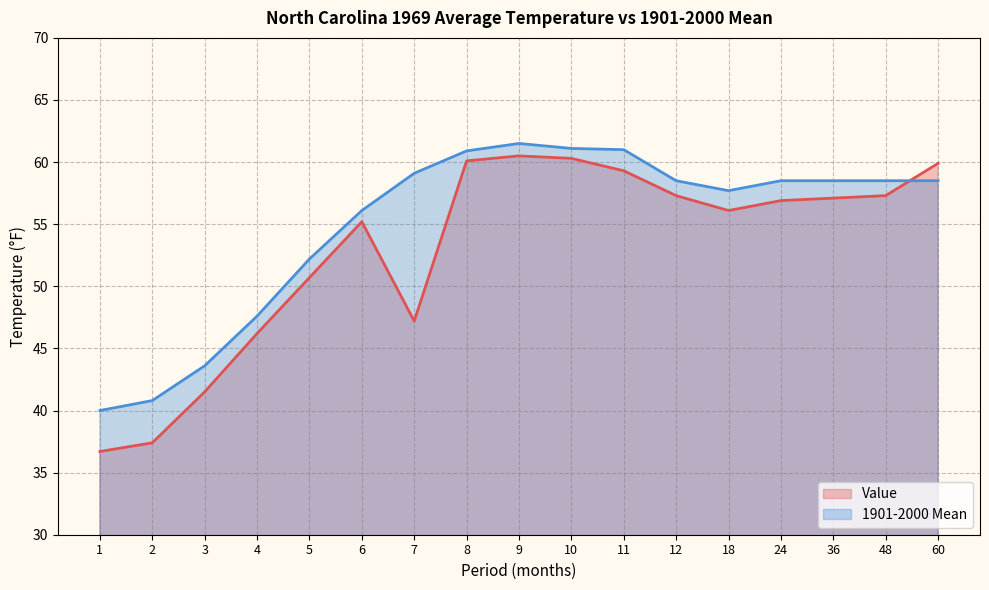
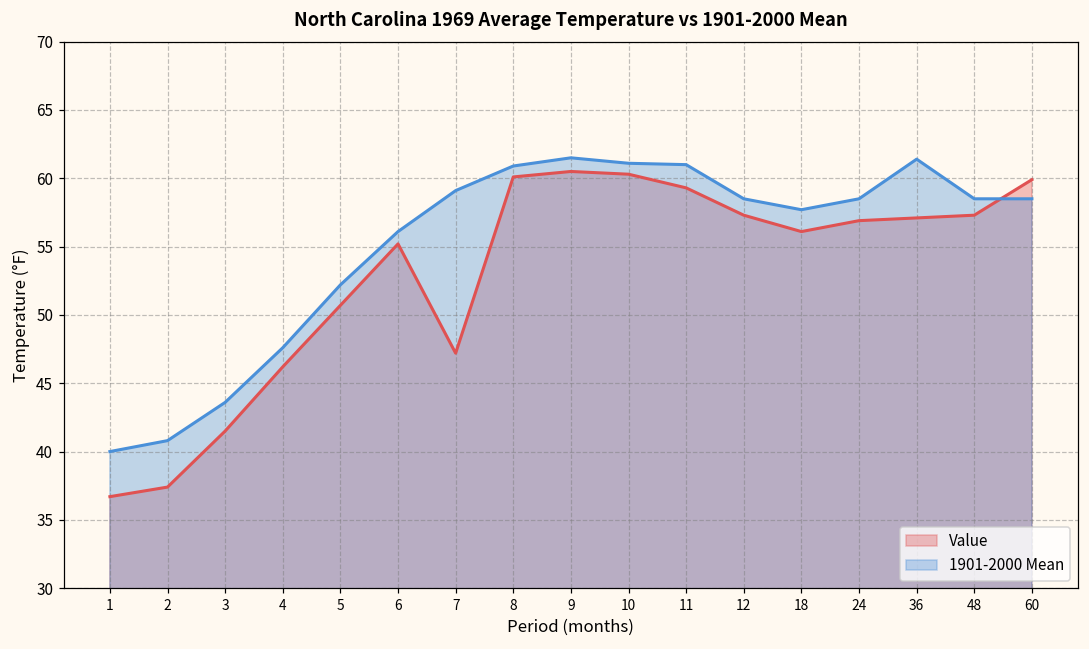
  {
    "Value": {
      "1": 36.7,
      "2": 37.4,
      "3": 41.5,
      "4": 46.2,
      "5": 50.7,
      "6": 55.2,
      "7": 47.2,
      "8": 60.1,
      "9": 60.5,
      "10": 60.3,
      "11": 59.3,
      "12": 57.3,
      "18": 56.1,
      "24": 56.9,
      "36": 57.1,
      "48": 57.3,
      "60": 59.9
    },
    "1901-2000 Mean": {
      "1": 40.0,
      "2": 40.8,
      "3": 43.6,
      "4": 47.6,
      "5": 52.2,
      "6": 56.1,
      "7": 59.1,
      "8": 60.9,
      "9": 61.5,
      "10": 61.1,
      "11": 61.0,
      "12": 58.5,
      "18": 57.7,
      "24": 58.5,
-     "36": 58.5,
+     "36": 61.4,
      "48": 58.5,
      "60": 58.5
    }
  }
